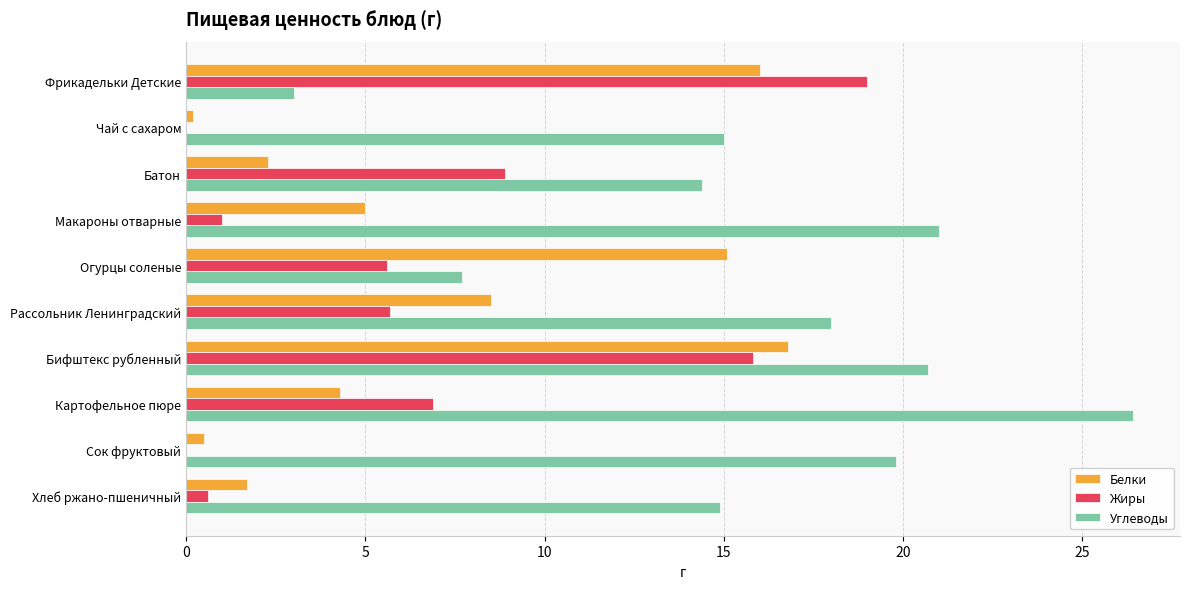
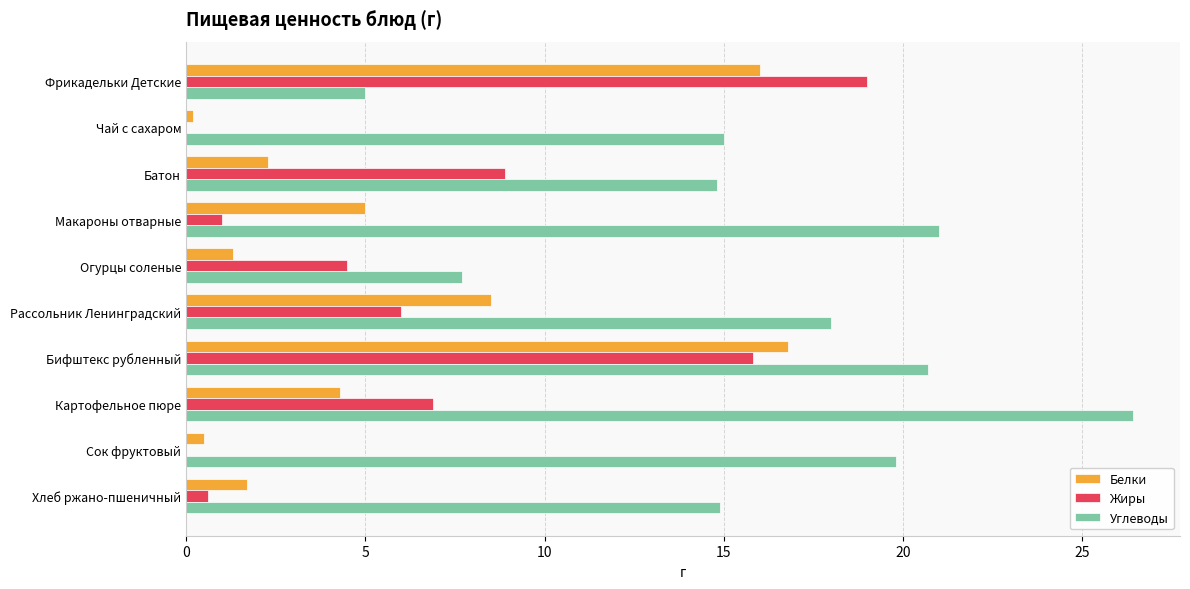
  {
    "Белки": {
      "Фрикадельки Детские": 16.0,
      "Чай с сахаром": 0.2,
      "Батон": 2.3,
      "Макароны отварные": 5.0,
-     "Огурцы соленые": 15.1,
+     "Огурцы соленые": 1.3,
      "Рассольник Ленинградский": 8.5,
      "Бифштекс рубленный": 16.8,
      "Картофельное пюре": 4.3,
      "Сок фруктовый": 0.5,
      "Хлеб ржано-пшеничный": 1.7
    },
    "Жиры": {
      "Фрикадельки Детские": 19.0,
      "Чай с сахаром": 0.0,
      "Батон": 8.9,
      "Макароны отварные": 1.0,
-     "Огурцы соленые": 5.6,
-     "Рассольник Ленинградский": 5.7,
+     "Огурцы соленые": 4.5,
+     "Рассольник Ленинградский": 6.0,
      "Бифштекс рубленный": 15.8,
      "Картофельное пюре": 6.9,
      "Сок фруктовый": 0.0,
      "Хлеб ржано-пшеничный": 0.6
    },
    "Углеводы": {
-     "Фрикадельки Детские": 3,
+     "Фрикадельки Детские": 5,
      "Чай с сахаром": 15.0,
-     "Батон": 14.4,
+     "Батон": 14.8,
      "Макароны отварные": 21.0,
      "Огурцы соленые": 7.7,
      "Рассольник Ленинградский": 18.0,
      "Бифштекс рубленный": 20.7,
      "Картофельное пюре": 26.4,
      "Сок фруктовый": 19.8,
      "Хлеб ржано-пшеничный": 14.9
    }
  }
